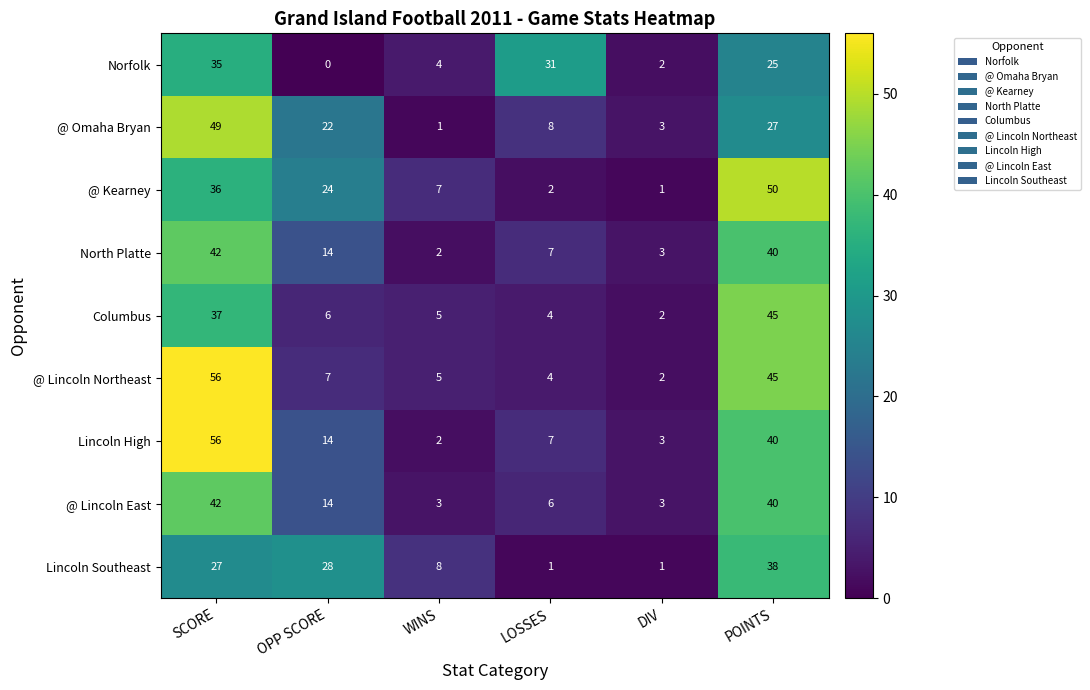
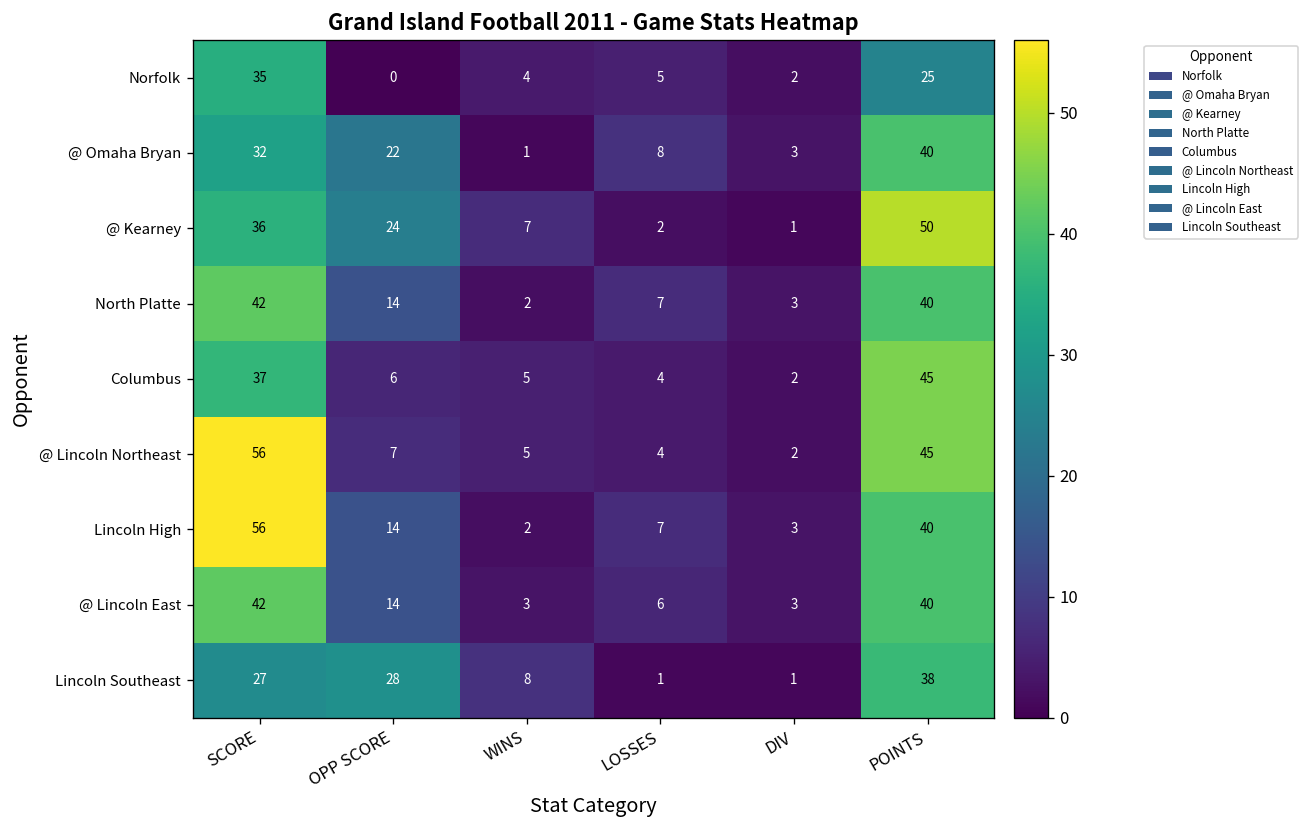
  {
    "Norfolk": {
      "SCORE": 35,
      "OPP SCORE": 0,
      "WINS": 4,
-     "LOSSES": 31,
+     "LOSSES": 5,
      "DIV": 2,
      "POINTS": 25
    },
    "@ Omaha Bryan": {
-     "SCORE": 49,
+     "SCORE": 32,
      "OPP SCORE": 22,
      "WINS": 1,
      "LOSSES": 8,
      "DIV": 3,
-     "POINTS": 27
+     "POINTS": 40
    },
    "@ Kearney": {
      "SCORE": 36,
      "OPP SCORE": 24,
      "WINS": 7,
      "LOSSES": 2,
      "DIV": 1,
      "POINTS": 50
    },
    "North Platte": {
      "SCORE": 42,
      "OPP SCORE": 14,
      "WINS": 2,
      "LOSSES": 7,
      "DIV": 3,
      "POINTS": 40
    },
    "Columbus": {
      "SCORE": 37,
      "OPP SCORE": 6,
      "WINS": 5,
      "LOSSES": 4,
      "DIV": 2,
      "POINTS": 45
    },
    "@ Lincoln Northeast": {
      "SCORE": 56,
      "OPP SCORE": 7,
      "WINS": 5,
      "LOSSES": 4,
      "DIV": 2,
      "POINTS": 45
    },
    "Lincoln High": {
      "SCORE": 56,
      "OPP SCORE": 14,
      "WINS": 2,
      "LOSSES": 7,
      "DIV": 3,
      "POINTS": 40
    },
    "@ Lincoln East": {
      "SCORE": 42,
      "OPP SCORE": 14,
      "WINS": 3,
      "LOSSES": 6,
      "DIV": 3,
      "POINTS": 40
    },
    "Lincoln Southeast": {
      "SCORE": 27,
      "OPP SCORE": 28,
      "WINS": 8,
      "LOSSES": 1,
      "DIV": 1,
      "POINTS": 38
    }
  }
